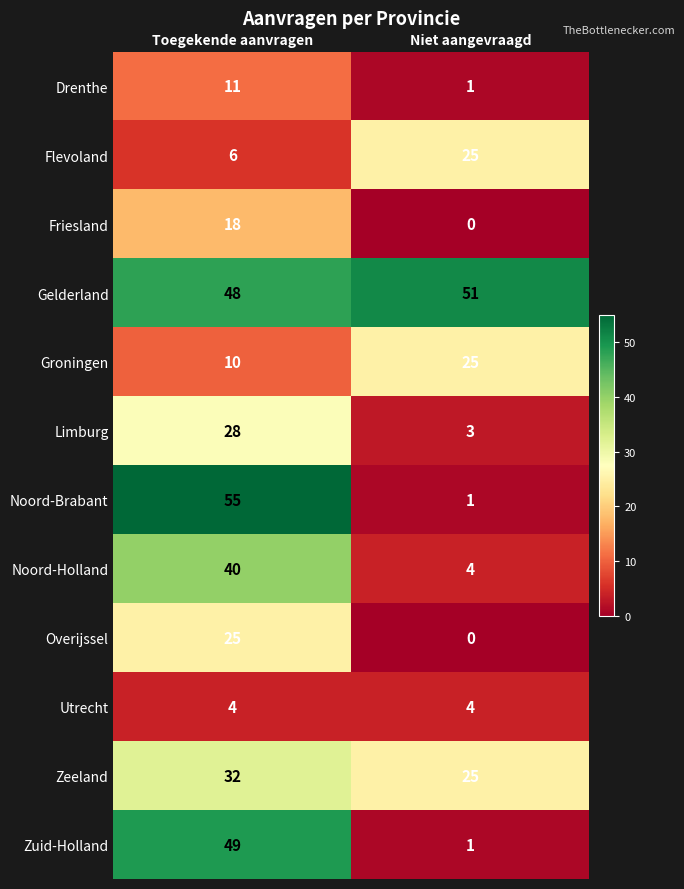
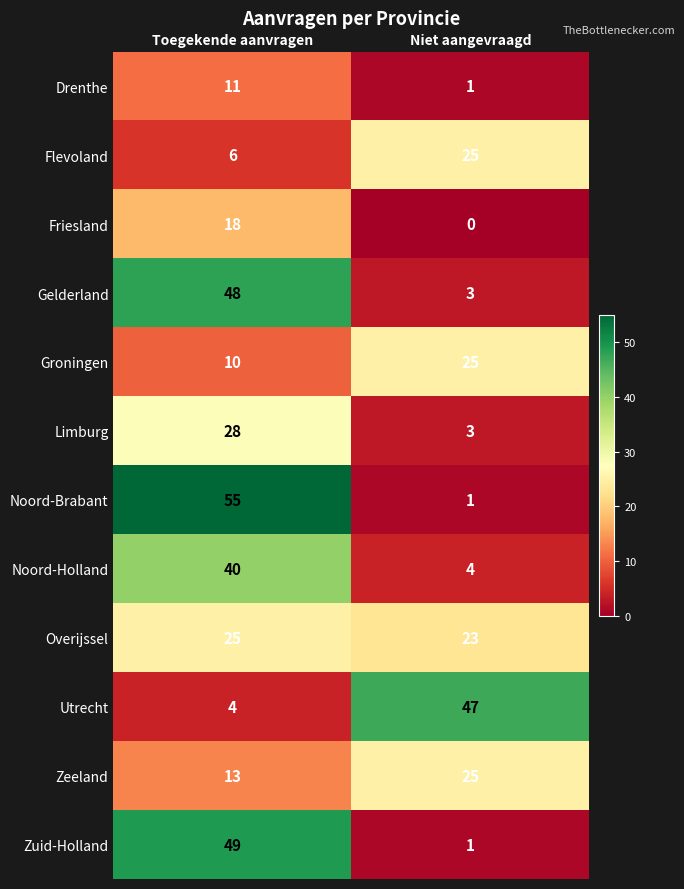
  {
    "Drenthe": {
      "Toegekende aanvragen": 11,
      "Niet aangevraagd": 1
    },
    "Flevoland": {
      "Toegekende aanvragen": 6,
      "Niet aangevraagd": 25
    },
    "Friesland": {
      "Toegekende aanvragen": 18,
      "Niet aangevraagd": 0
    },
    "Gelderland": {
      "Toegekende aanvragen": 48,
-     "Niet aangevraagd": 51
+     "Niet aangevraagd": 3
    },
    "Groningen": {
      "Toegekende aanvragen": 10,
      "Niet aangevraagd": 25
    },
    "Limburg": {
      "Toegekende aanvragen": 28,
      "Niet aangevraagd": 3
    },
    "Noord-Brabant": {
      "Toegekende aanvragen": 55,
      "Niet aangevraagd": 1
    },
    "Noord-Holland": {
      "Toegekende aanvragen": 40,
      "Niet aangevraagd": 4
    },
    "Overijssel": {
      "Toegekende aanvragen": 25,
-     "Niet aangevraagd": 0
+     "Niet aangevraagd": 23
    },
    "Utrecht": {
      "Toegekende aanvragen": 4,
-     "Niet aangevraagd": 4
+     "Niet aangevraagd": 47
    },
    "Zeeland": {
-     "Toegekende aanvragen": 32,
+     "Toegekende aanvragen": 13,
      "Niet aangevraagd": 25
    },
    "Zuid-Holland": {
      "Toegekende aanvragen": 49,
      "Niet aangevraagd": 1
    }
  }
